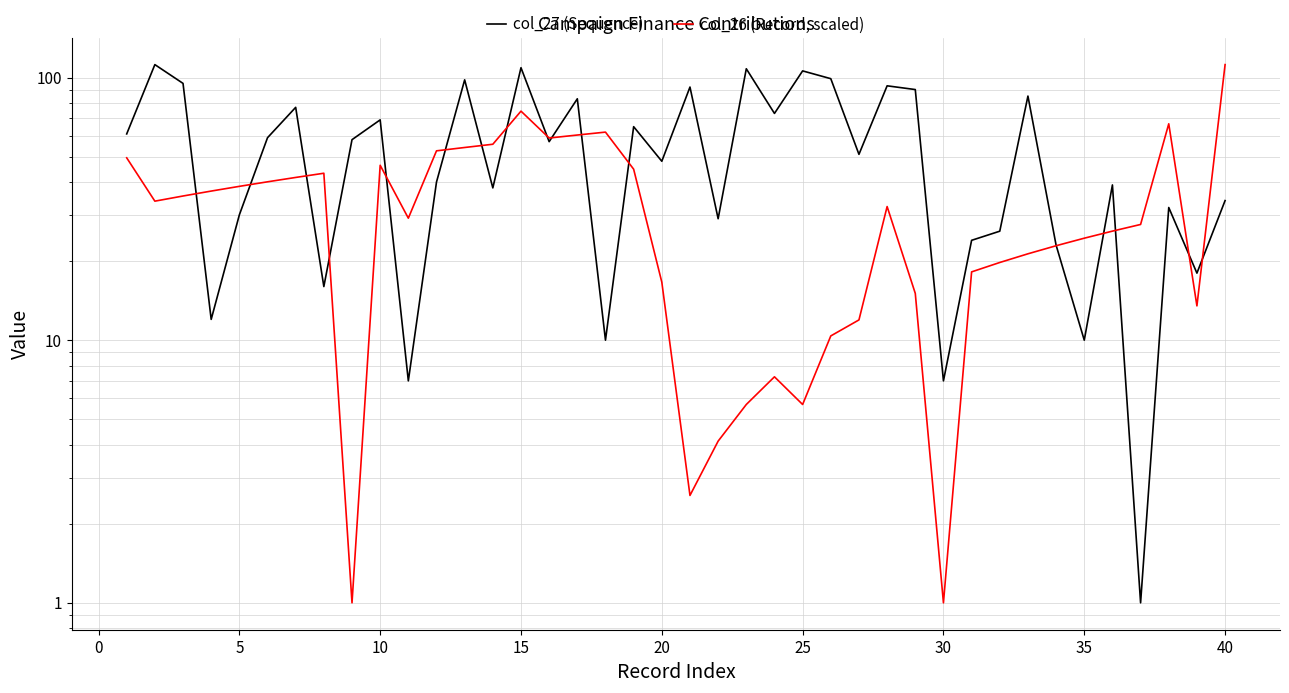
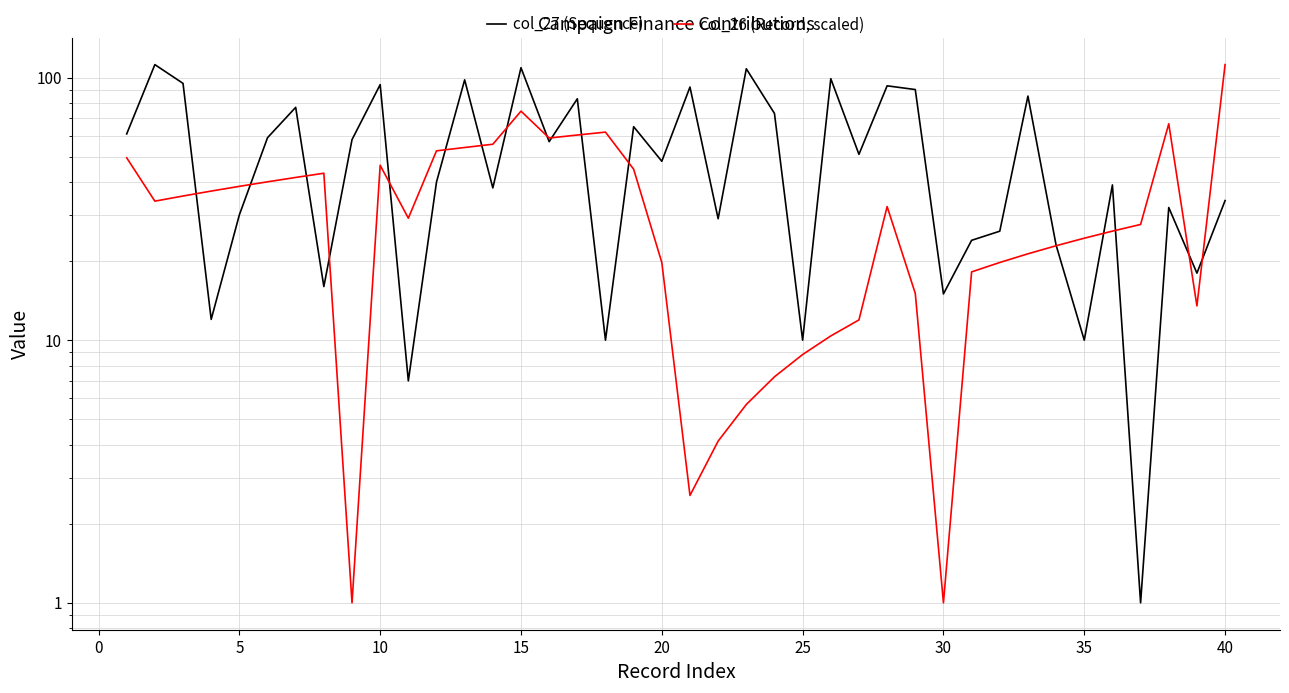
  {
    "col_27 (Sequence)": {
      "5": 30,
-     "10": 69,
+     "10": 94,
      "15": 109,
      "20": 48,
-     "25": 106,
-     "30": 7,
+     "25": 10,
+     "30": 15,
      "35": 10,
      "40": 34
    },
    "col_26 (Record, scaled)": {
      "5": 39,
      "10": 46,
      "15": 74,
-     "20": 17,
-     "25": 5.7,
+     "20": 20,
+     "25": 8.8,
      "30": 1.0,
      "35": 24,
      "40": 112
    }
  }
